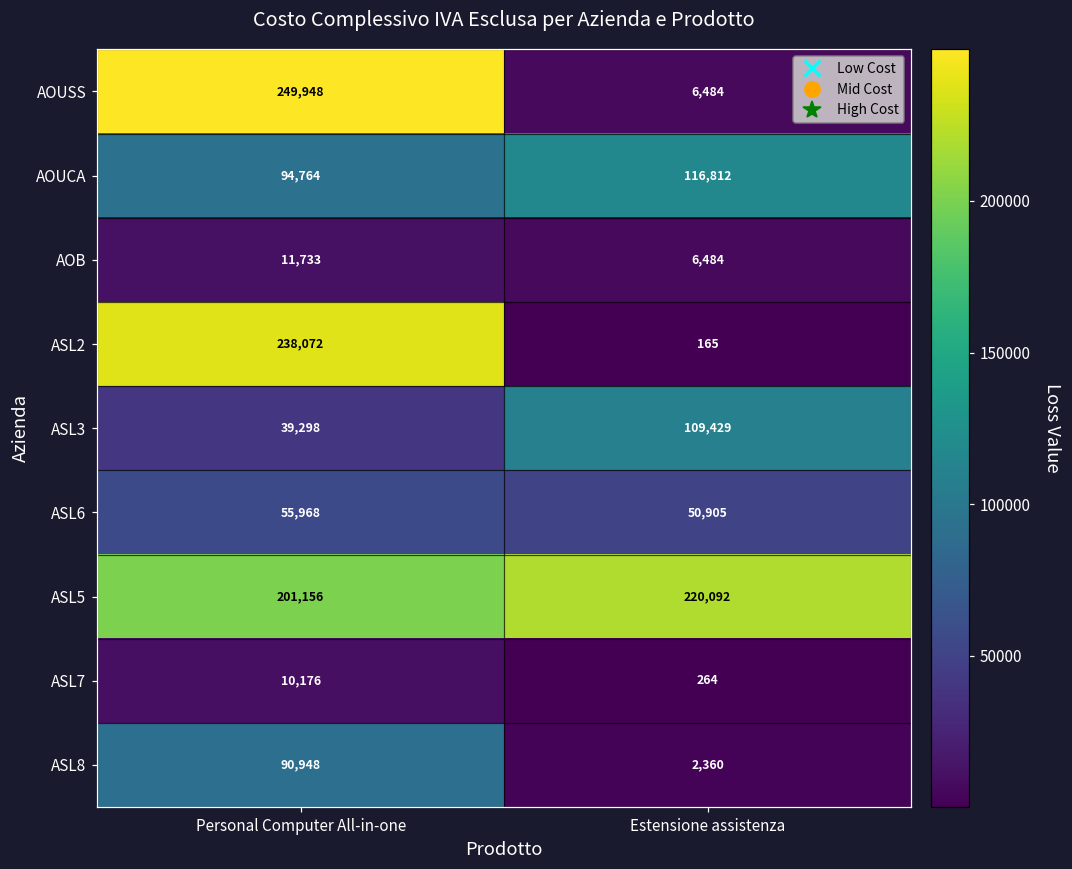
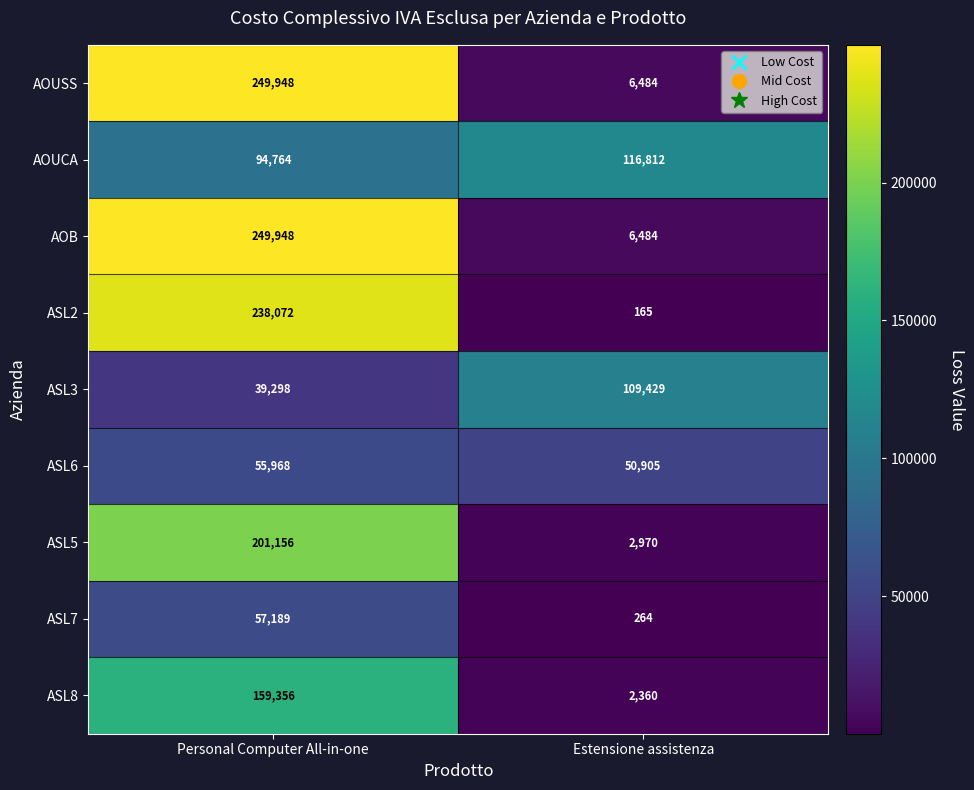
  {
    "AOUSS": {
      "Personal Computer All-in-one": "249,948",
      "Estensione assistenza": "6,484"
    },
    "AOUCA": {
      "Personal Computer All-in-one": "94,764",
      "Estensione assistenza": "116,812"
    },
    "AOB": {
-     "Personal Computer All-in-one": "11,733",
+     "Personal Computer All-in-one": "249,948",
      "Estensione assistenza": "6,484"
    },
    "ASL2": {
      "Personal Computer All-in-one": "238,072",
      "Estensione assistenza": "165"
    },
    "ASL3": {
      "Personal Computer All-in-one": "39,298",
      "Estensione assistenza": "109,429"
    },
    "ASL6": {
      "Personal Computer All-in-one": "55,968",
      "Estensione assistenza": "50,905"
    },
    "ASL5": {
      "Personal Computer All-in-one": "201,156",
-     "Estensione assistenza": "220,092"
+     "Estensione assistenza": "2,970"
    },
    "ASL7": {
-     "Personal Computer All-in-one": "10,176",
+     "Personal Computer All-in-one": "57,189",
      "Estensione assistenza": "264"
    },
    "ASL8": {
-     "Personal Computer All-in-one": "90,948",
+     "Personal Computer All-in-one": "159,356",
      "Estensione assistenza": "2,360"
    }
  }
